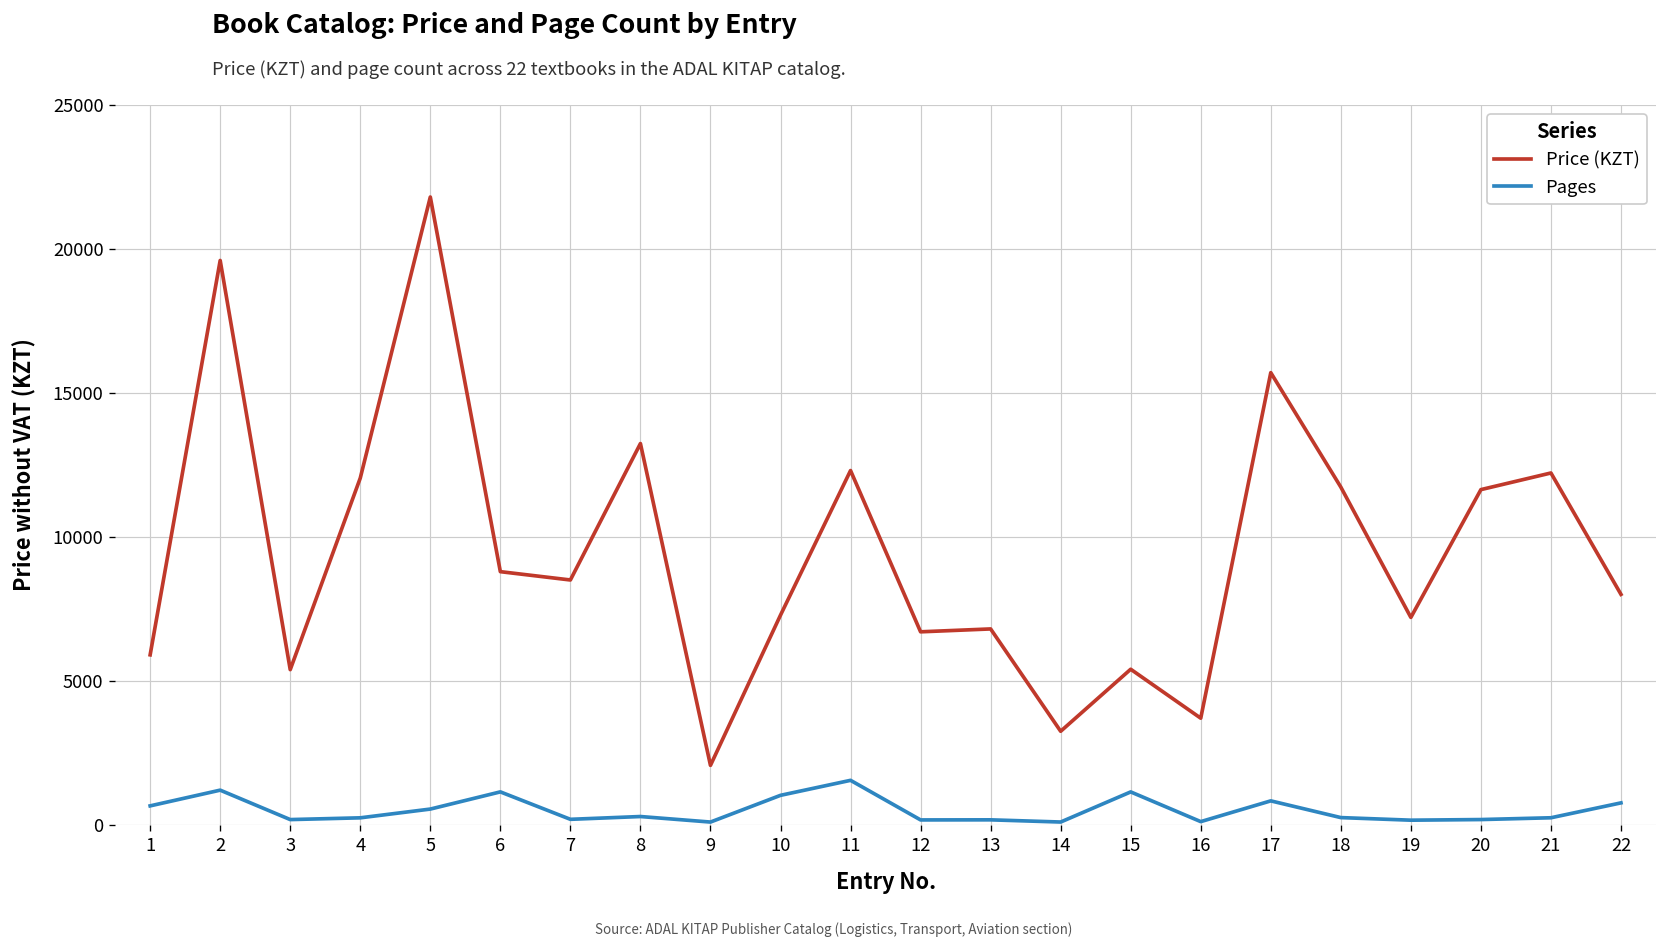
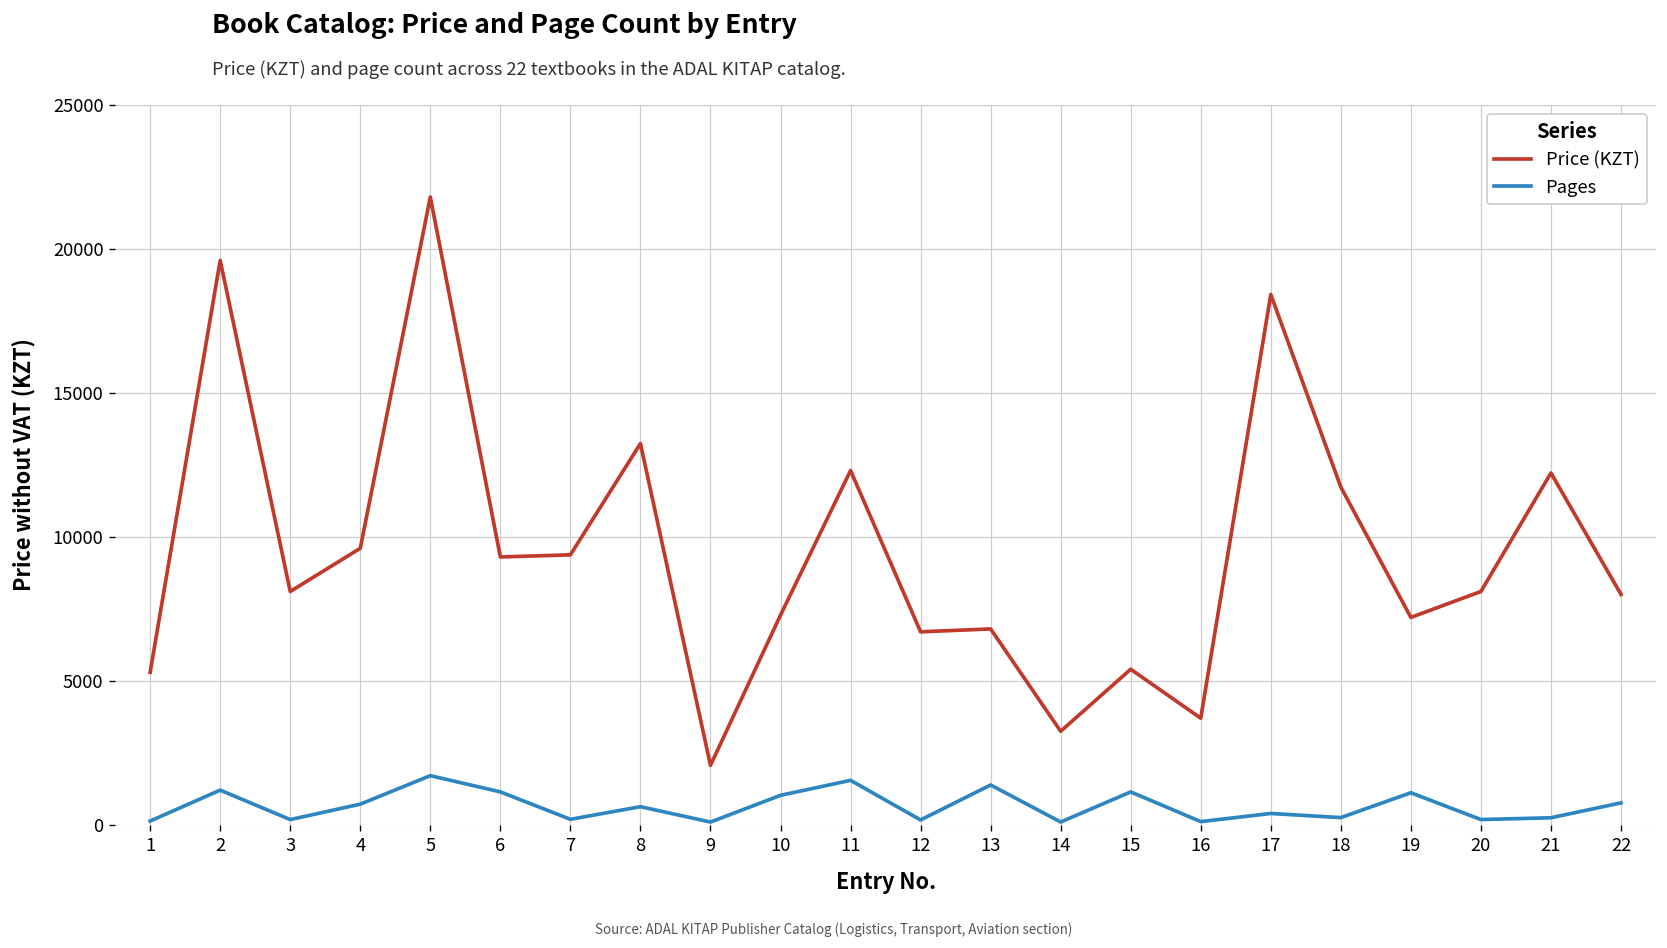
  {
    "Price (KZT)": {
-     "1": 5900,
+     "1": 5300,
      "2": 19600,
-     "3": 5400,
-     "4": 12000,
+     "3": 8100,
+     "4": 9600,
      "5": 21800,
-     "6": 8800,
-     "7": 8500,
+     "6": 9300,
+     "7": 9400,
      "8": 13200,
      "9": 2100,
      "10": 7300,
      "11": 12300,
      "12": 6700,
      "13": 6800,
      "14": 3200,
      "15": 5400,
      "16": 3700,
-     "17": 15700,
+     "17": 18400,
      "18": 11700,
      "19": 7200,
-     "20": 11600,
+     "20": 8100,
      "21": 12200,
      "22": 8000
    },
    "Pages": {
-     "1": 700,
+     "1": 100,
      "2": 1200,
      "3": 200,
-     "4": 200,
-     "5": 500,
+     "4": 700,
+     "5": 1700,
      "6": 1100,
      "7": 200,
-     "8": 300,
+     "8": 600,
      "9": 100,
      "10": 1000,
      "11": 1500,
      "12": 200,
-     "13": 200,
+     "13": 1400,
      "14": 100,
      "15": 1100,
      "16": 100,
-     "17": 800,
+     "17": 400,
      "18": 200,
-     "19": 200,
+     "19": 1100,
      "20": 200,
      "21": 200,
      "22": 800
    }
  }
